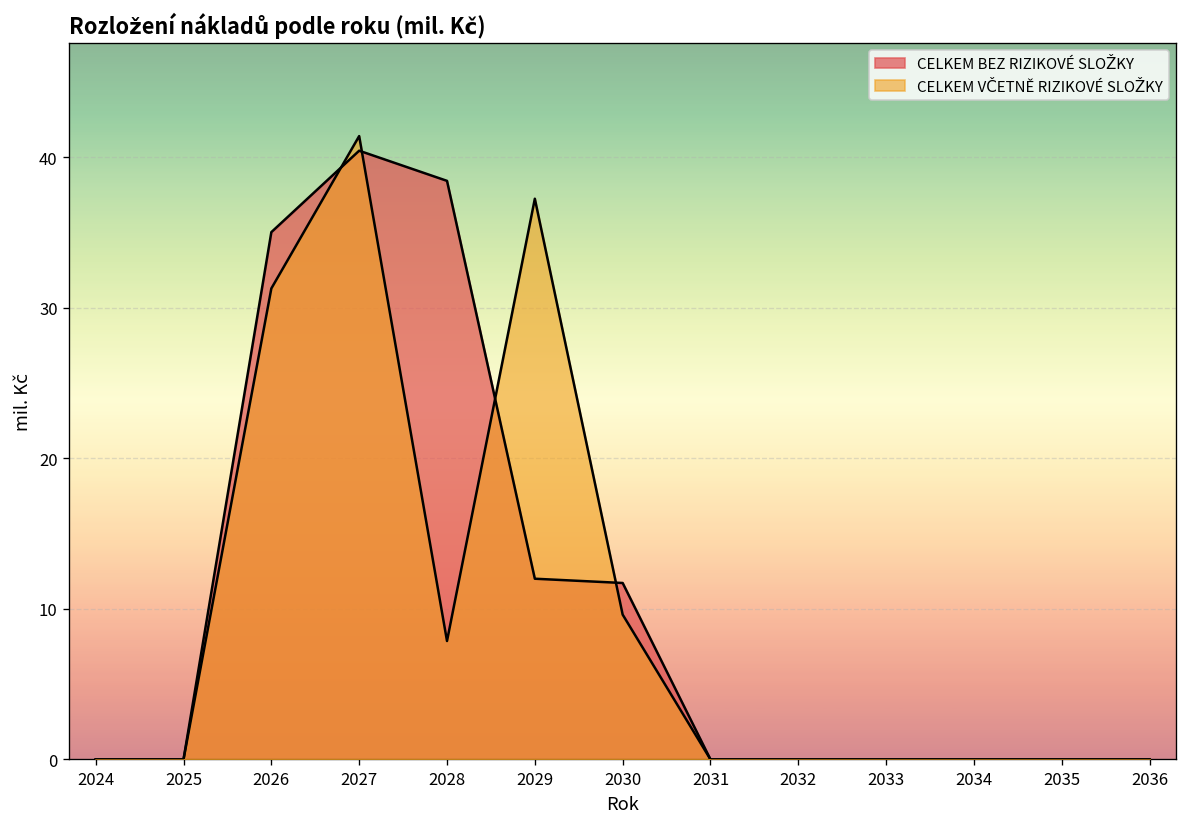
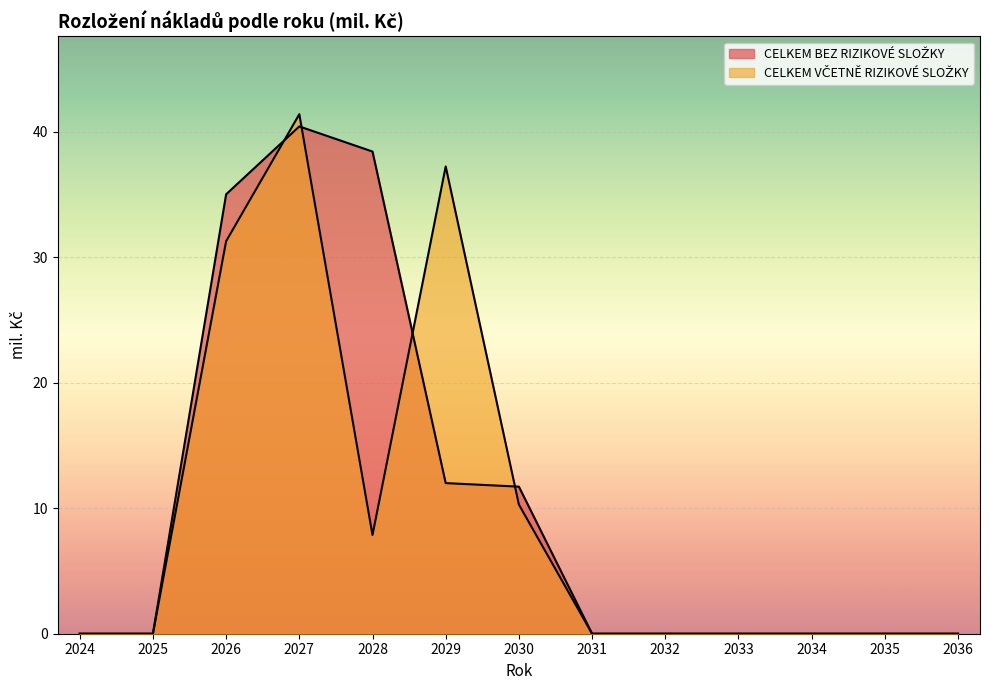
  {
    "CELKEM BEZ RIZIKOVÉ SLOŽKY": {
      "2026": 35.0,
      "2027": 40.4,
      "2028": 38.4,
      "2029": 12.0,
      "2030": 11.7
    },
    "CELKEM VČETNĚ RIZIKOVÉ SLOŽKY": {
      "2026": 31.3,
      "2027": 41.4,
      "2028": 7.9,
      "2029": 37.2,
-     "2030": 9.6
+     "2030": 10.3
    }
  }
